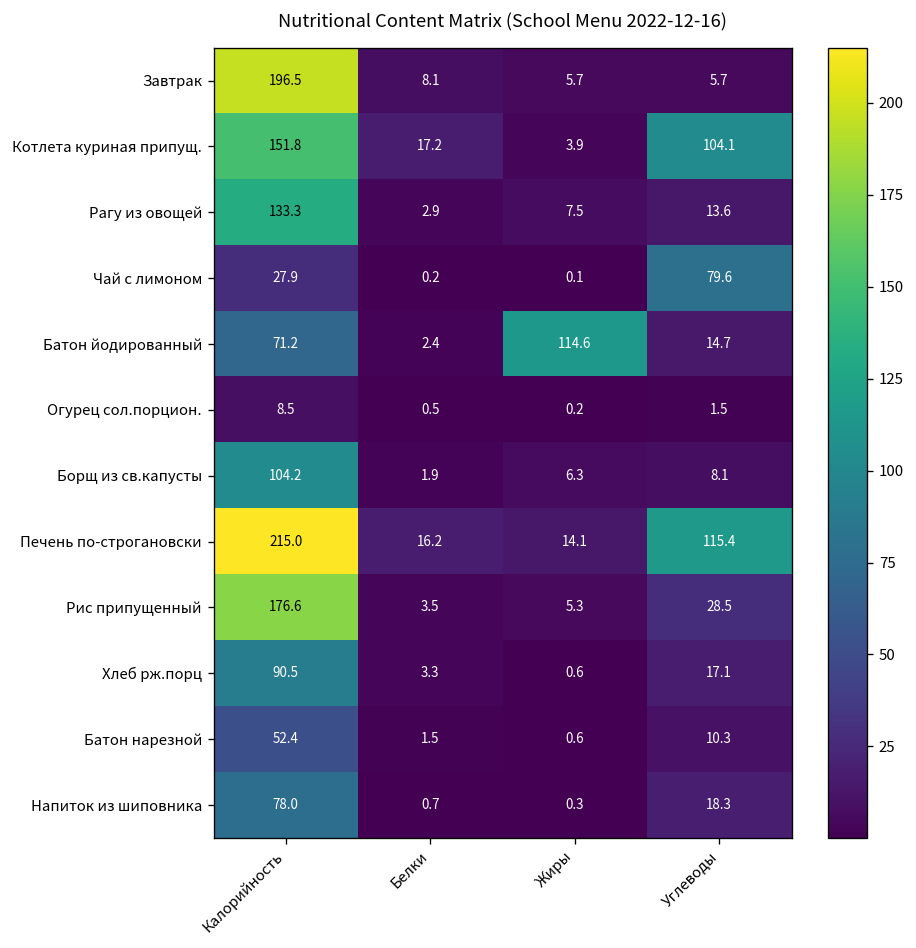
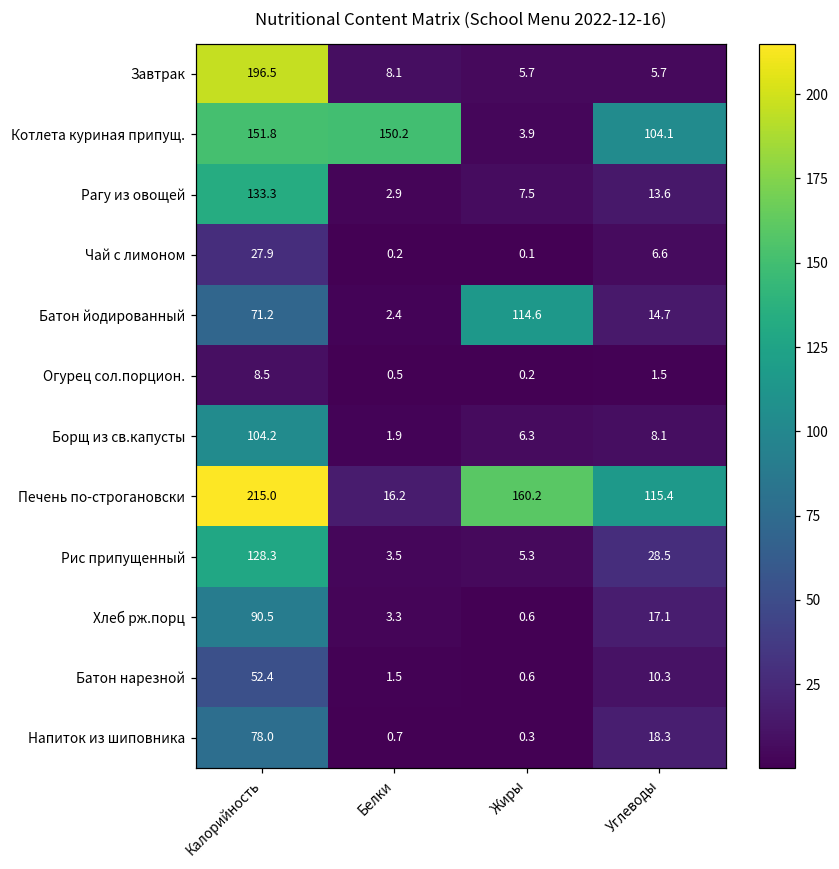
  {
    "Завтрак": {
      "Калорийность": 196.5,
      "Белки": 8.1,
      "Жиры": 5.7,
      "Углеводы": 5.7
    },
    "Котлета куриная припущ.": {
      "Калорийность": 151.8,
-     "Белки": 17.2,
+     "Белки": 150.2,
      "Жиры": 3.9,
      "Углеводы": 104.1
    },
    "Рагу из овощей": {
      "Калорийность": 133.3,
      "Белки": 2.9,
      "Жиры": 7.5,
      "Углеводы": 13.6
    },
    "Чай с лимоном": {
      "Калорийность": 27.9,
      "Белки": 0.2,
      "Жиры": 0.1,
-     "Углеводы": 79.6
+     "Углеводы": 6.6
    },
    "Батон йодированный": {
      "Калорийность": 71.2,
      "Белки": 2.4,
      "Жиры": 114.6,
      "Углеводы": 14.7
    },
    "Огурец сол.порцион.": {
      "Калорийность": 8.5,
      "Белки": 0.5,
      "Жиры": 0.2,
      "Углеводы": 1.5
    },
    "Борщ из св.капусты": {
      "Калорийность": 104.2,
      "Белки": 1.9,
      "Жиры": 6.3,
      "Углеводы": 8.1
    },
    "Печень по-строгановски": {
      "Калорийность": 215.0,
      "Белки": 16.2,
-     "Жиры": 14.1,
+     "Жиры": 160.2,
      "Углеводы": 115.4
    },
    "Рис припущенный": {
-     "Калорийность": 176.6,
+     "Калорийность": 128.3,
      "Белки": 3.5,
      "Жиры": 5.3,
      "Углеводы": 28.5
    },
    "Хлеб рж.порц": {
      "Калорийность": 90.5,
      "Белки": 3.3,
      "Жиры": 0.6,
      "Углеводы": 17.1
    },
    "Батон нарезной": {
      "Калорийность": 52.4,
      "Белки": 1.5,
      "Жиры": 0.6,
      "Углеводы": 10.3
    },
    "Напиток из шиповника": {
      "Калорийность": 78.0,
      "Белки": 0.7,
      "Жиры": 0.3,
      "Углеводы": 18.3
    }
  }
